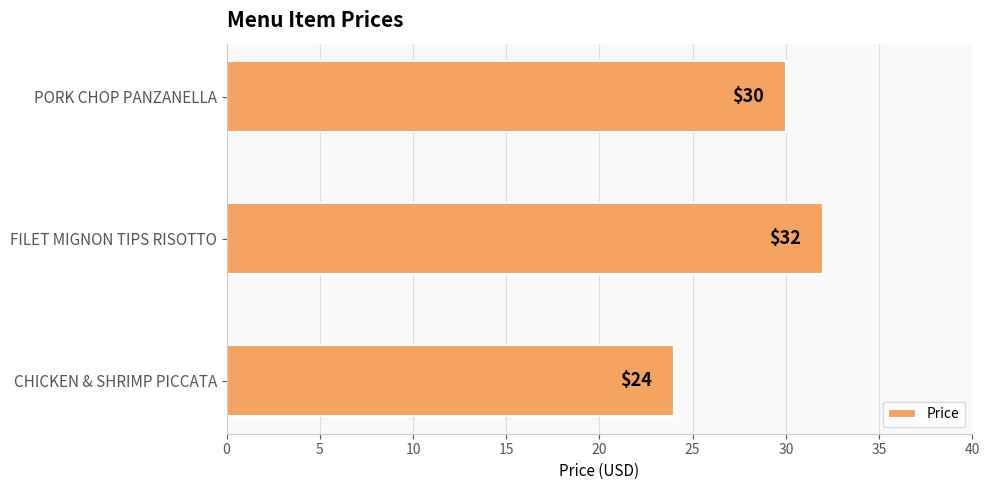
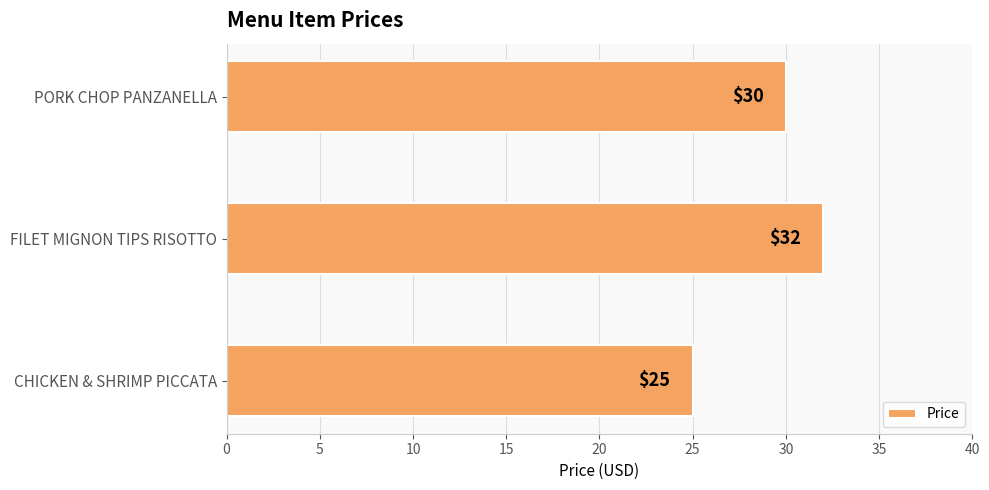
  {
    "PORK CHOP PANZANELLA": "$30",
    "FILET MIGNON TIPS RISOTTO": "$32",
-   "CHICKEN & SHRIMP PICCATA": "$24"
+   "CHICKEN & SHRIMP PICCATA": "$25"
  }
